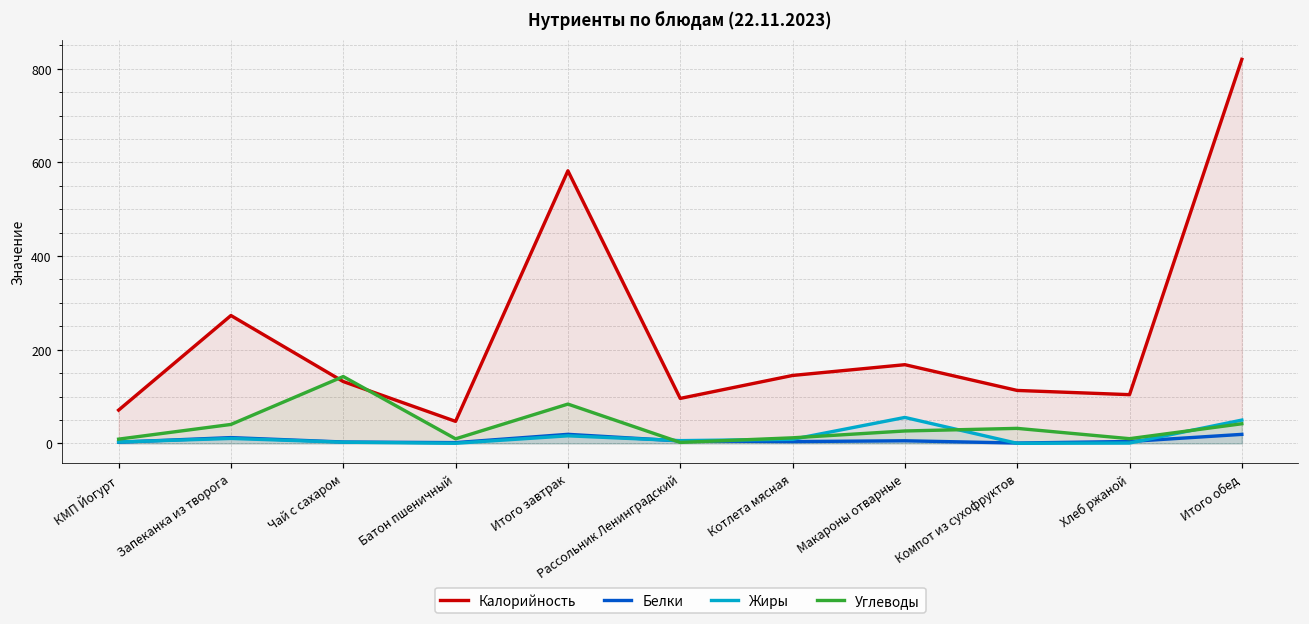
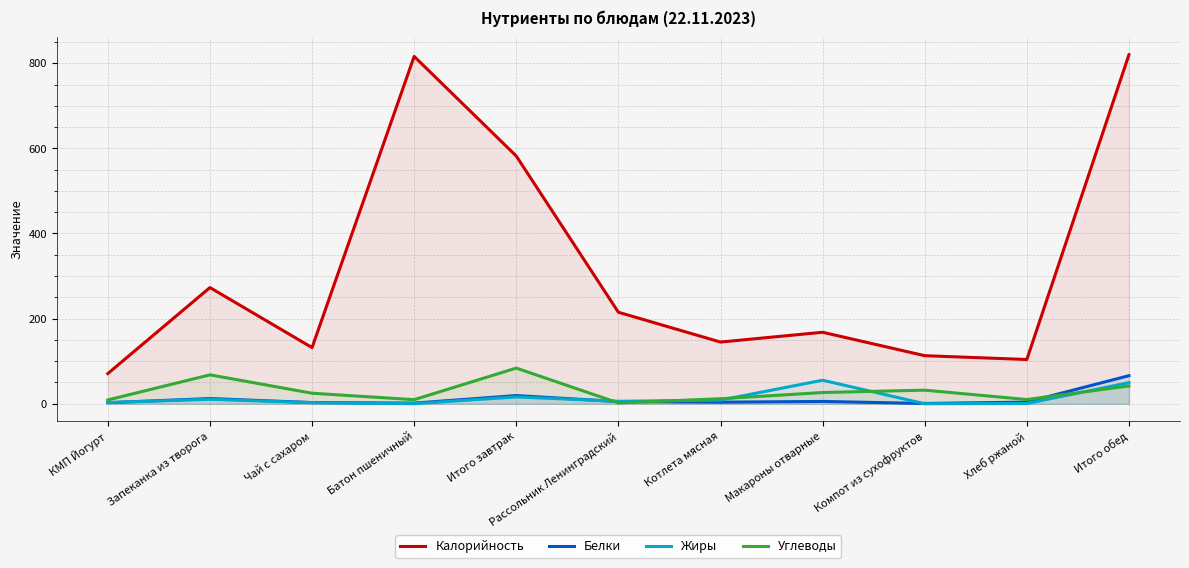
  {
    "Калорийность": {
      "КМП Йогурт": 70,
      "Запеканка из творога": 270,
      "Чай с сахаром": 130,
-     "Батон пшеничный": 50,
+     "Батон пшеничный": 820,
      "Итого завтрак": 580,
-     "Рассольник Ленинградский": 100,
+     "Рассольник Ленинградский": 220,
      "Котлета мясная": 150,
      "Макароны отварные": 170,
      "Компот из сухофруктов": 110,
      "Хлеб ржаной": 100,
      "Итого обед": 820
    },
    "Белки": {
      "Макароны отварные": 10,
-     "Итого обед": 20
+     "Итого обед": 70
    },
    "Жиры": {
      "Макароны отварные": 60,
      "Итого обед": 50
    },
    "Углеводы": {
      "КМП Йогурт": 10,
-     "Запеканка из творога": 40,
-     "Чай с сахаром": 140,
+     "Запеканка из творога": 70,
+     "Чай с сахаром": 20,
      "Батон пшеничный": 10,
      "Итого завтрак": 80,
      "Макароны отварные": 30,
      "Компот из сухофруктов": 30,
      "Итого обед": 40
    }
  }
